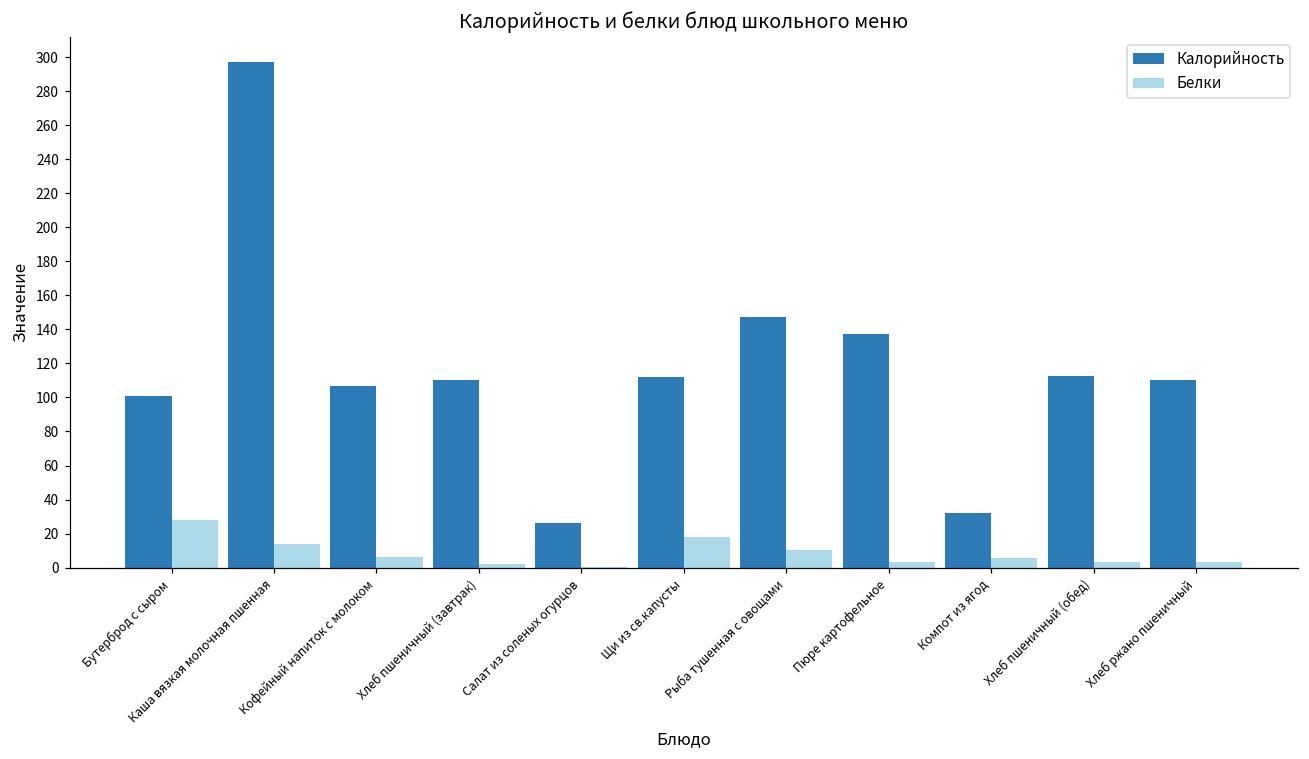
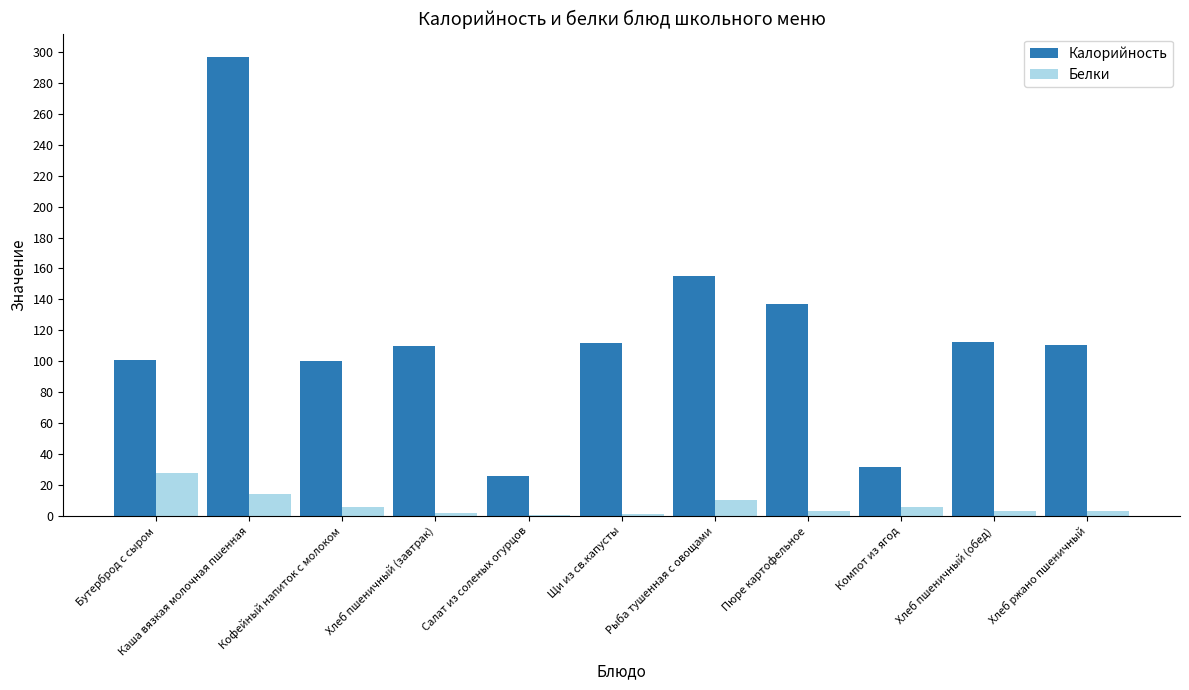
  {
    "Калорийность": {
      "Бутерброд с сыром": 101,
      "Каша вязкая молочная пшенная": 297,
-     "Кофейный напиток с молоком": 107,
+     "Кофейный напиток с молоком": 100,
      "Хлеб пшеничный (завтрак)": 110,
      "Салат из соленых огурцов": 26,
      "Щи из св.капусты": 112,
-     "Рыба тушенная с овощами": 147,
+     "Рыба тушенная с овощами": 155,
      "Пюре картофельное": 137,
      "Компот из ягод": 32,
      "Хлеб пшеничный (обед)": 113,
      "Хлеб ржано пшеничный": 110
    },
    "Белки": {
      "Бутерброд с сыром": 28,
      "Каша вязкая молочная пшенная": 14,
      "Кофейный напиток с молоком": 6,
      "Хлеб пшеничный (завтрак)": 2,
-     "Щи из св.капусты": 18,
+     "Щи из св.капусты": 2,
      "Рыба тушенная с овощами": 11,
      "Пюре картофельное": 3,
      "Компот из ягод": 6,
      "Хлеб пшеничный (обед)": 3,
      "Хлеб ржано пшеничный": 3
    }
  }
